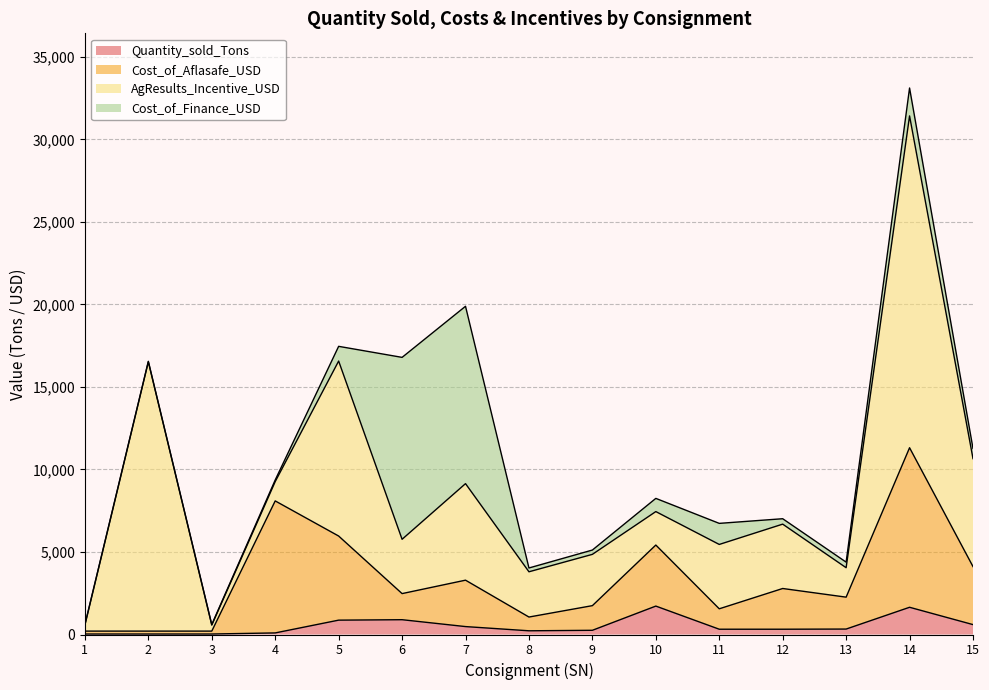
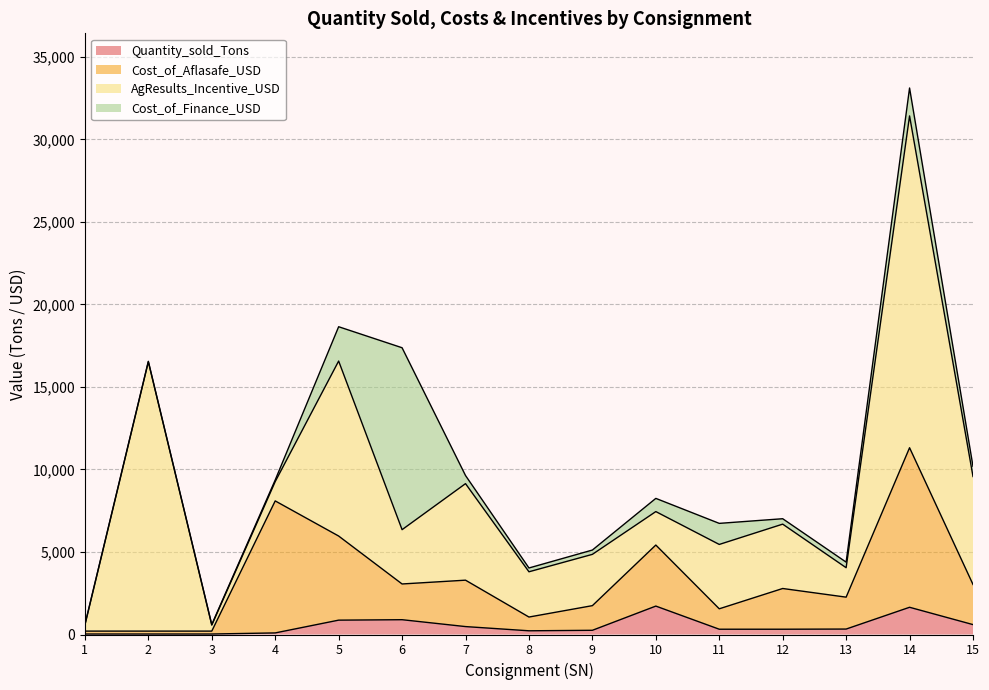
  {
    "Quantity_sold_Tons": {
      "1": "0",
      "2": "0",
      "3": "0",
      "4": "100",
      "5": "900",
      "6": "900",
      "7": "500",
      "8": "200",
      "9": "300",
      "10": "1,700",
      "11": "300",
      "12": "300",
      "13": "300",
      "14": "1,700",
      "15": "600"
    },
    "Cost_of_Aflasafe_USD": {
      "1": "200",
      "2": "200",
      "3": "200",
      "4": "8,000",
      "5": "5,100",
-     "6": "1,600",
+     "6": "2,200",
      "7": "2,800",
      "8": "800",
      "9": "1,500",
      "10": "3,700",
      "11": "1,200",
      "12": "2,500",
      "13": "1,900",
      "14": "9,700",
-     "15": "3,500"
+     "15": "2,400"
    },
    "AgResults_Incentive_USD": {
      "5": "10,600",
      "6": "3,300",
      "7": "5,900",
      "8": "2,700",
      "9": "3,100",
      "10": "2,000",
      "11": "3,900",
      "12": "3,900",
      "13": "1,800",
      "14": "20,100",
      "15": "6,500"
    },
    "Cost_of_Finance_USD": {
-     "5": "900",
+     "5": "2,100",
      "6": "11,000",
-     "7": "10,700",
+     "7": "500",
      "8": "200",
      "9": "300",
      "10": "800",
      "11": "1,300",
      "12": "300",
      "13": "300",
      "14": "1,700",
      "15": "600"
    }
  }
